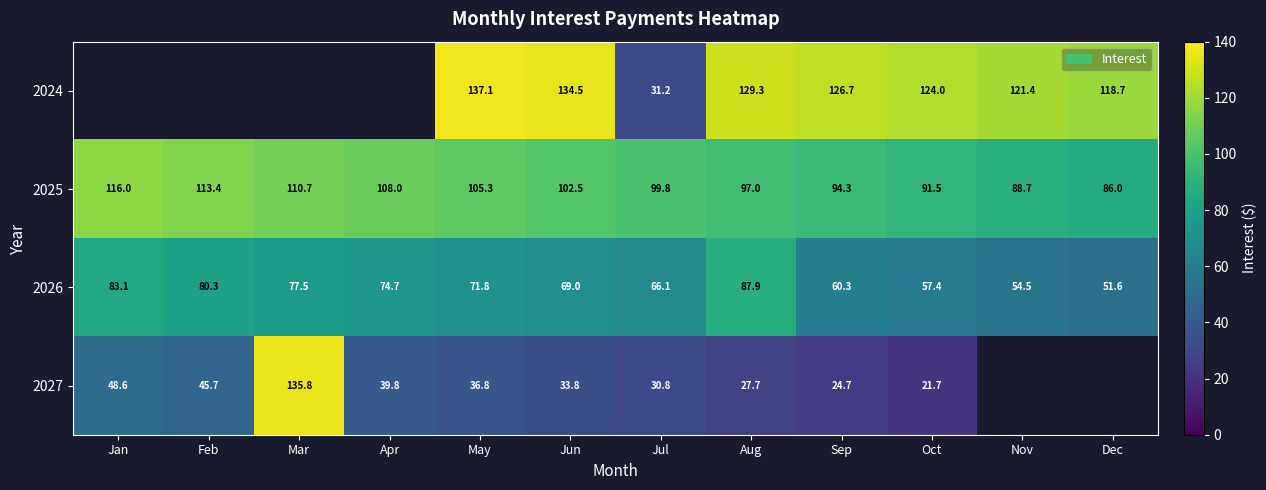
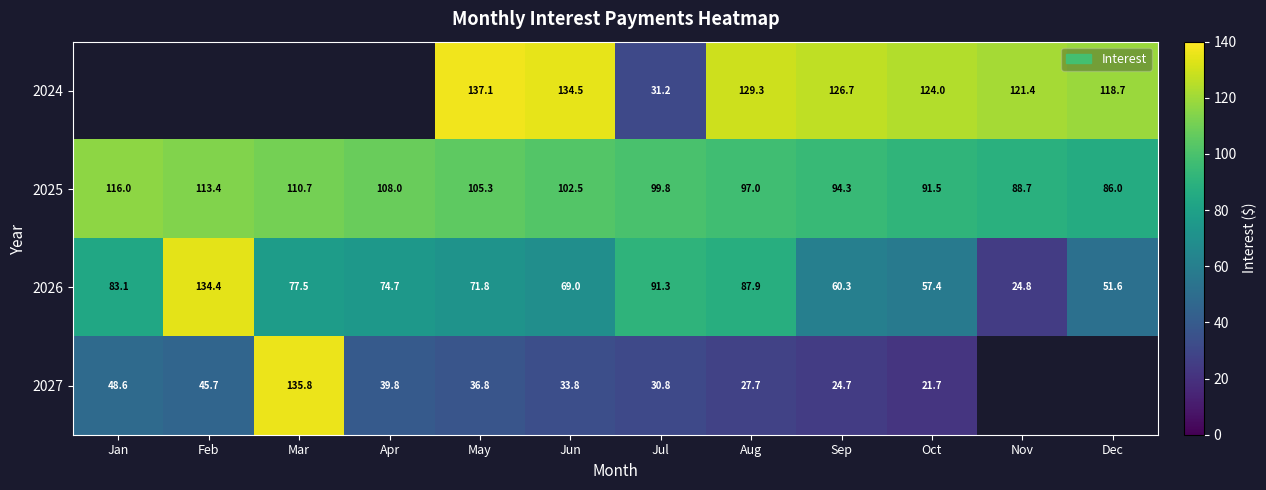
  {
    "2024": {
      "May": 137.1,
      "Jun": 134.5,
      "Jul": 31.2,
      "Aug": 129.3,
      "Sep": 126.7,
      "Oct": 124.0,
      "Nov": 121.4,
      "Dec": 118.7
    },
    "2025": {
      "Jan": 116.0,
      "Feb": 113.4,
      "Mar": 110.7,
      "Apr": 108.0,
      "May": 105.3,
      "Jun": 102.5,
      "Jul": 99.8,
      "Aug": 97.0,
      "Sep": 94.3,
      "Oct": 91.5,
      "Nov": 88.7,
      "Dec": 86.0
    },
    "2026": {
      "Jan": 83.1,
-     "Feb": 80.3,
+     "Feb": 134.4,
      "Mar": 77.5,
      "Apr": 74.7,
      "May": 71.8,
      "Jun": 69.0,
-     "Jul": 66.1,
+     "Jul": 91.3,
      "Aug": 87.9,
      "Sep": 60.3,
      "Oct": 57.4,
-     "Nov": 54.5,
+     "Nov": 24.8,
      "Dec": 51.6
    },
    "2027": {
      "Jan": 48.6,
      "Feb": 45.7,
      "Mar": 135.8,
      "Apr": 39.8,
      "May": 36.8,
      "Jun": 33.8,
      "Jul": 30.8,
      "Aug": 27.7,
      "Sep": 24.7,
      "Oct": 21.7
    }
  }
